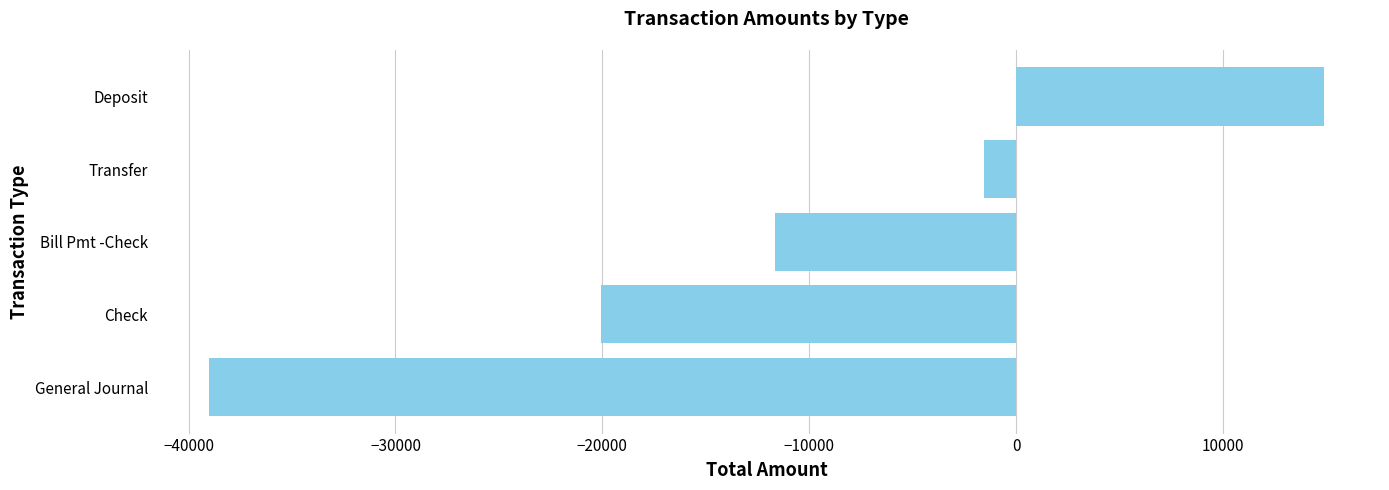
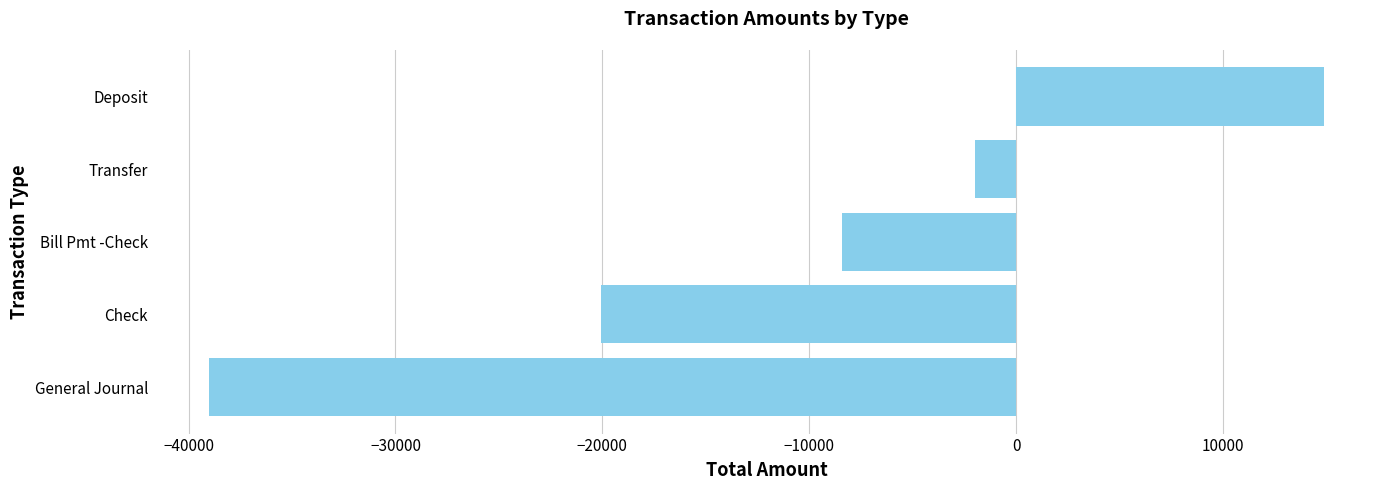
  {
    "Deposit": 14900,
-   "Transfer": -1600,
-   "Bill Pmt -Check": -11600,
+   "Transfer": -2000,
+   "Bill Pmt -Check": -8400,
    "Check": -20100,
    "General Journal": -39000
  }
